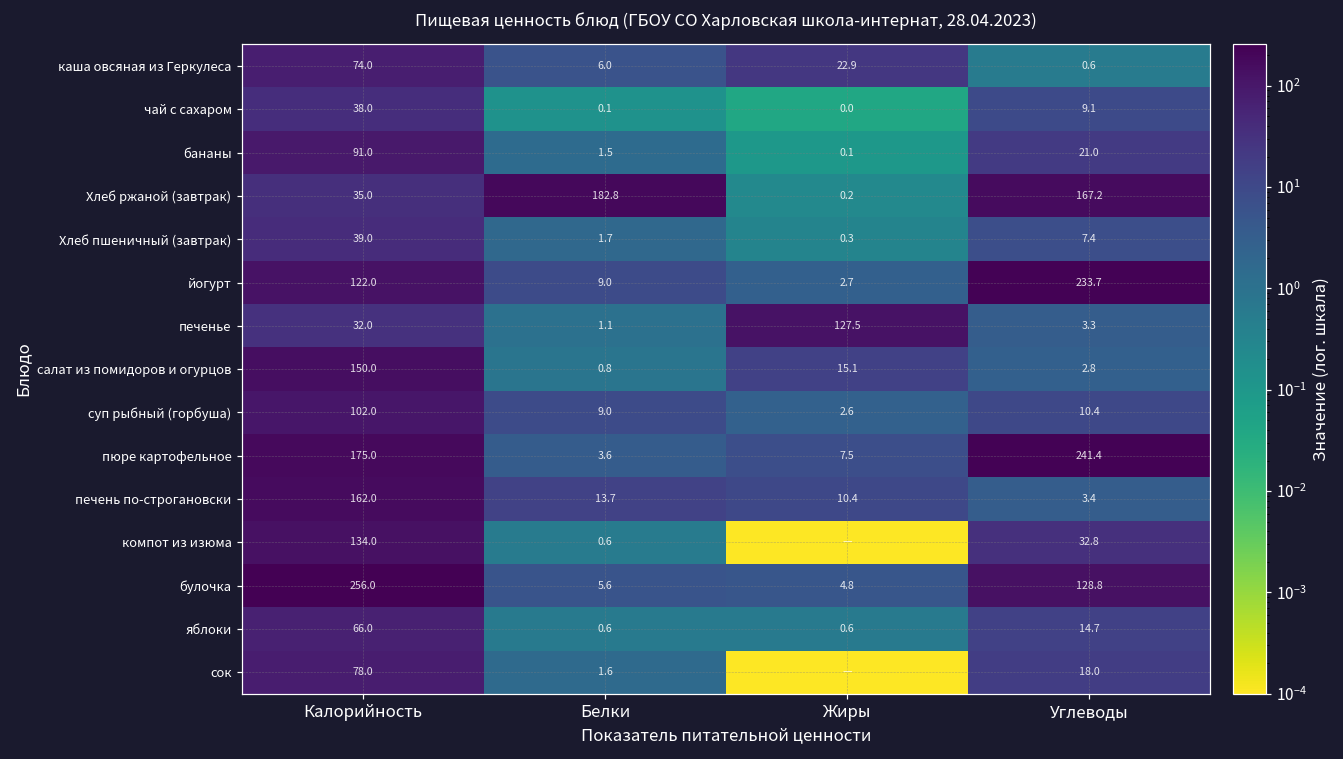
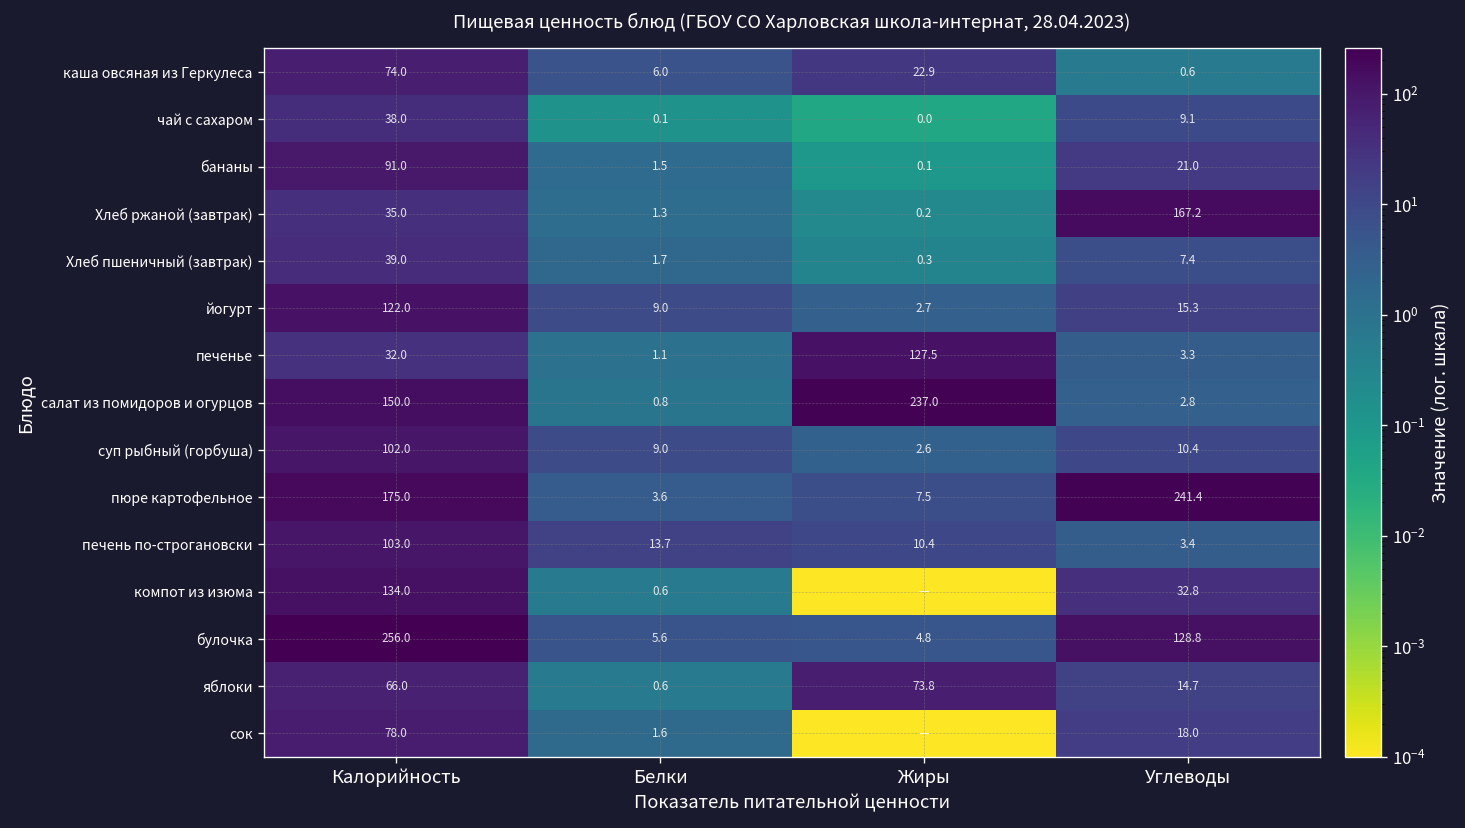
  {
    "каша овсяная из Геркулеса": {
      "Калорийность": 74.0,
      "Белки": 6.0,
      "Жиры": 22.9,
      "Углеводы": 0.6
    },
    "чай с сахаром": {
      "Калорийность": 38.0,
      "Белки": 0.1,
      "Жиры": 0.0,
      "Углеводы": 9.1
    },
    "бананы": {
      "Калорийность": 91.0,
      "Белки": 1.5,
      "Жиры": 0.1,
      "Углеводы": 21.0
    },
    "Хлеб ржаной (завтрак)": {
      "Калорийность": 35.0,
-     "Белки": 182.8,
+     "Белки": 1.3,
      "Жиры": 0.2,
      "Углеводы": 167.2
    },
    "Хлеб пшеничный (завтрак)": {
      "Калорийность": 39.0,
      "Белки": 1.7,
      "Жиры": 0.3,
      "Углеводы": 7.4
    },
    "йогурт": {
      "Калорийность": 122.0,
      "Белки": 9.0,
      "Жиры": 2.7,
-     "Углеводы": 233.7
+     "Углеводы": 15.3
    },
    "печенье": {
      "Калорийность": 32.0,
      "Белки": 1.1,
      "Жиры": 127.5,
      "Углеводы": 3.3
    },
    "салат из помидоров и огурцов": {
      "Калорийность": 150.0,
      "Белки": 0.8,
-     "Жиры": 15.1,
+     "Жиры": 237.0,
      "Углеводы": 2.8
    },
    "суп рыбный (горбуша)": {
      "Калорийность": 102.0,
      "Белки": 9.0,
      "Жиры": 2.6,
      "Углеводы": 10.4
    },
    "пюре картофельное": {
      "Калорийность": 175.0,
      "Белки": 3.6,
      "Жиры": 7.5,
      "Углеводы": 241.4
    },
    "печень по-строгановски": {
-     "Калорийность": 162.0,
+     "Калорийность": 103.0,
      "Белки": 13.7,
      "Жиры": 10.4,
      "Углеводы": 3.4
    },
    "компот из изюма": {
      "Калорийность": 134.0,
      "Белки": 0.6,
      "Углеводы": 32.8
    },
    "булочка": {
      "Калорийность": 256.0,
      "Белки": 5.6,
      "Жиры": 4.8,
      "Углеводы": 128.8
    },
    "яблоки": {
      "Калорийность": 66.0,
      "Белки": 0.6,
-     "Жиры": 0.6,
+     "Жиры": 73.8,
      "Углеводы": 14.7
    },
    "сок": {
      "Калорийность": 78.0,
      "Белки": 1.6,
      "Углеводы": 18.0
    }
  }
